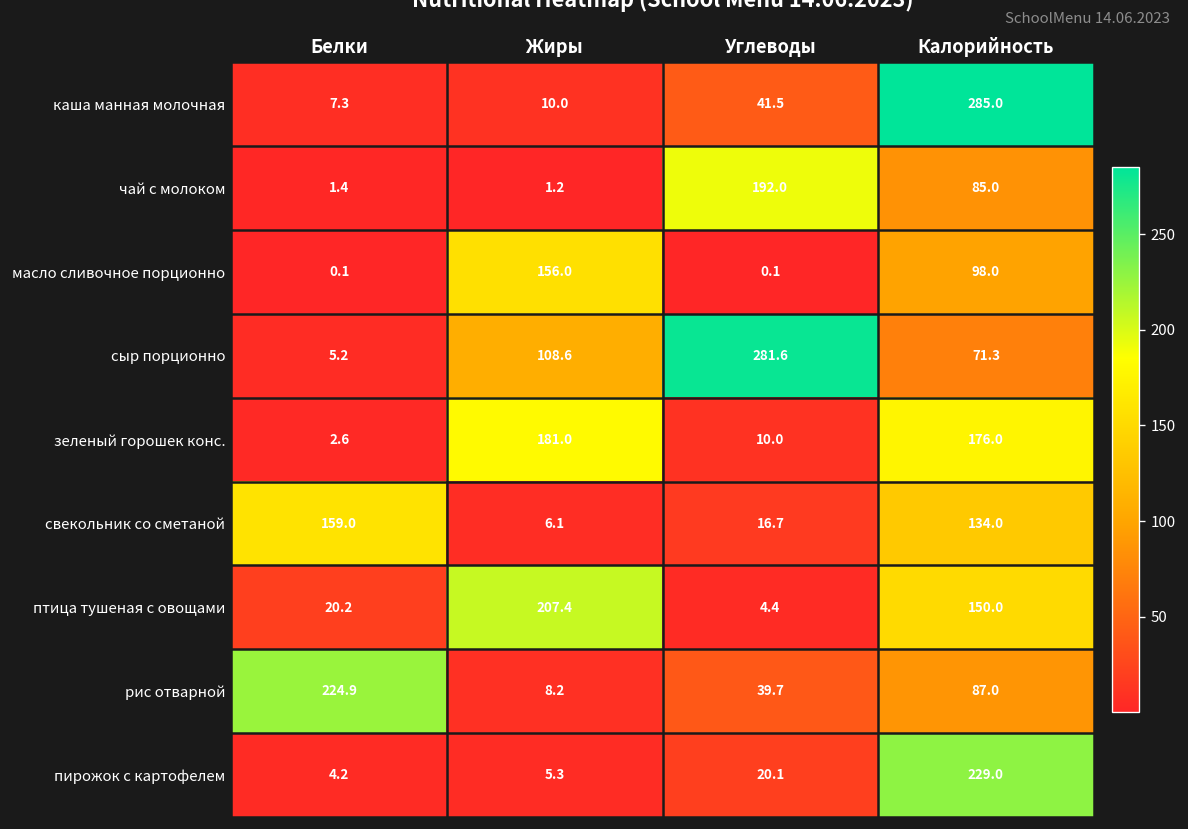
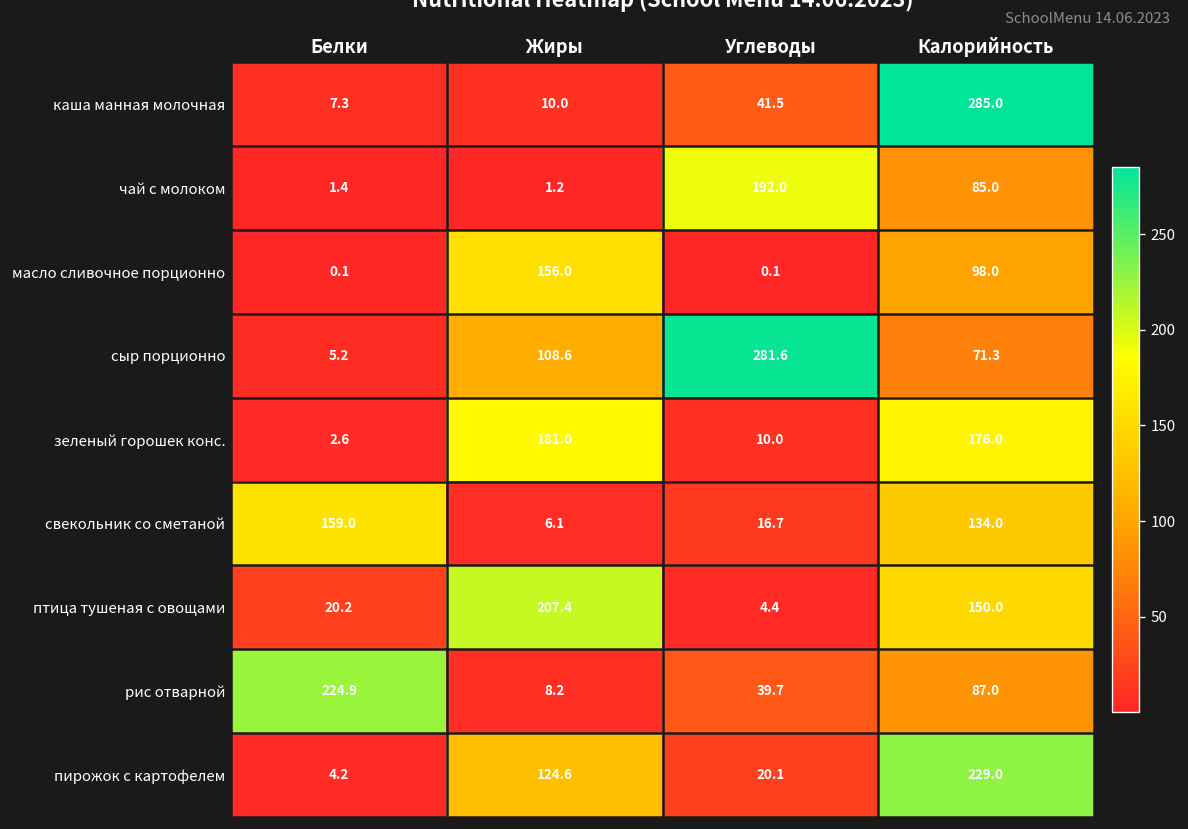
  {
    "каша манная молочная": {
      "Белки": 7.3,
      "Жиры": 10.0,
      "Углеводы": 41.5,
      "Калорийность": 285.0
    },
    "чай с молоком": {
      "Белки": 1.4,
      "Жиры": 1.2,
      "Углеводы": 192.0,
      "Калорийность": 85.0
    },
    "масло сливочное порционно": {
      "Белки": 0.1,
      "Жиры": 156.0,
      "Углеводы": 0.1,
      "Калорийность": 98.0
    },
    "сыр порционно": {
      "Белки": 5.2,
      "Жиры": 108.6,
      "Углеводы": 281.6,
      "Калорийность": 71.3
    },
    "зеленый горошек конс.": {
      "Белки": 2.6,
      "Жиры": 181.0,
      "Углеводы": 10.0,
      "Калорийность": 176.0
    },
    "свекольник со сметаной": {
      "Белки": 159.0,
      "Жиры": 6.1,
      "Углеводы": 16.7,
      "Калорийность": 134.0
    },
    "птица тушеная с овощами": {
      "Белки": 20.2,
      "Жиры": 207.4,
      "Углеводы": 4.4,
      "Калорийность": 150.0
    },
    "рис отварной": {
      "Белки": 224.9,
      "Жиры": 8.2,
      "Углеводы": 39.7,
      "Калорийность": 87.0
    },
    "пирожок с картофелем": {
      "Белки": 4.2,
-     "Жиры": 5.3,
+     "Жиры": 124.6,
      "Углеводы": 20.1,
      "Калорийность": 229.0
    }
  }
